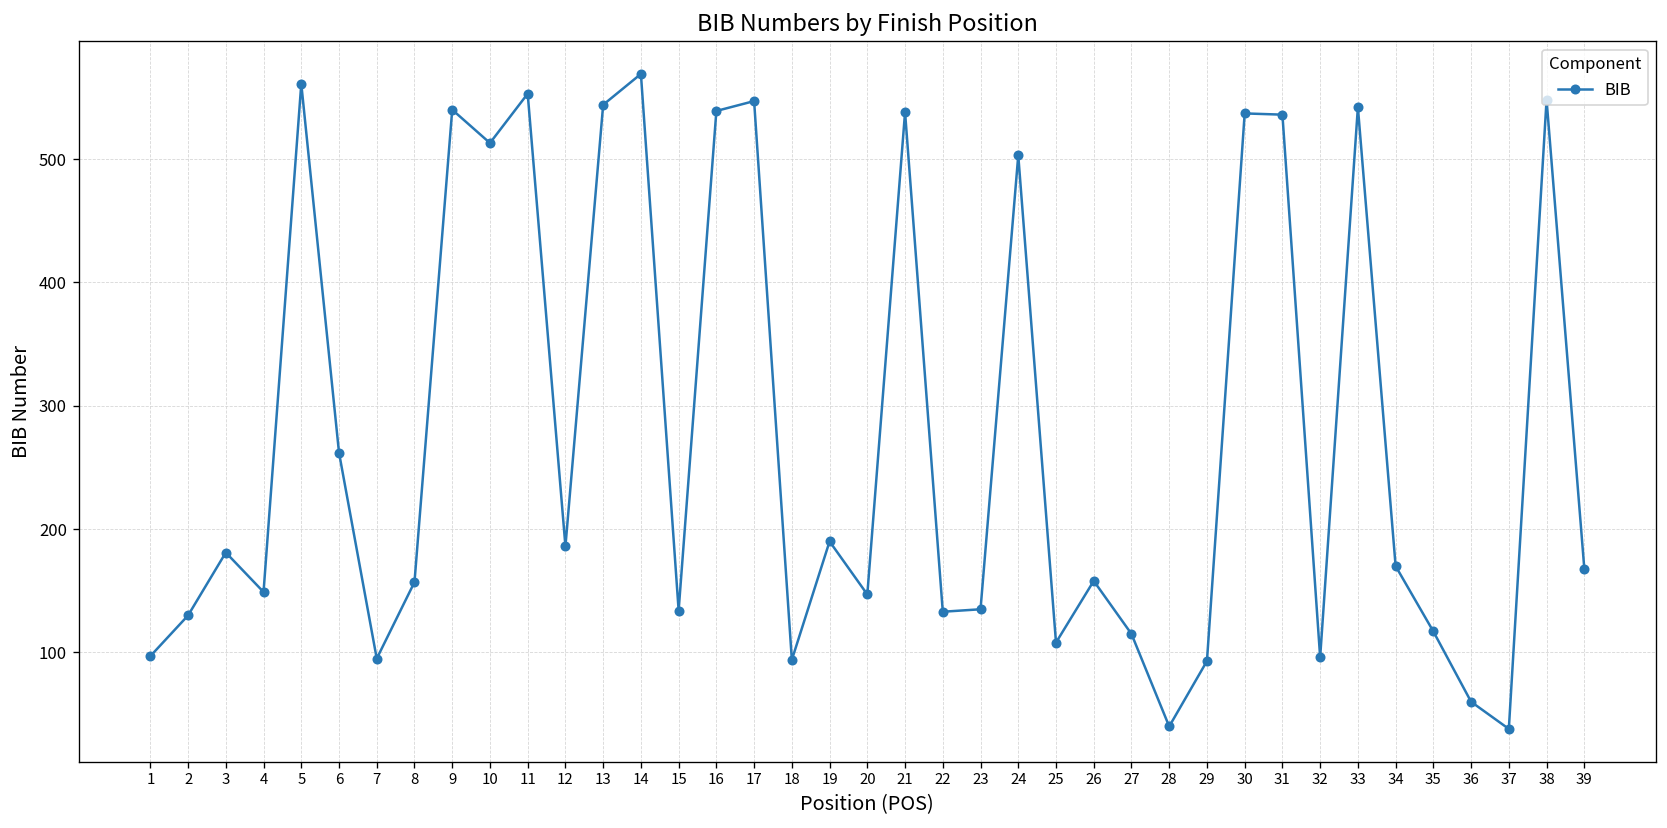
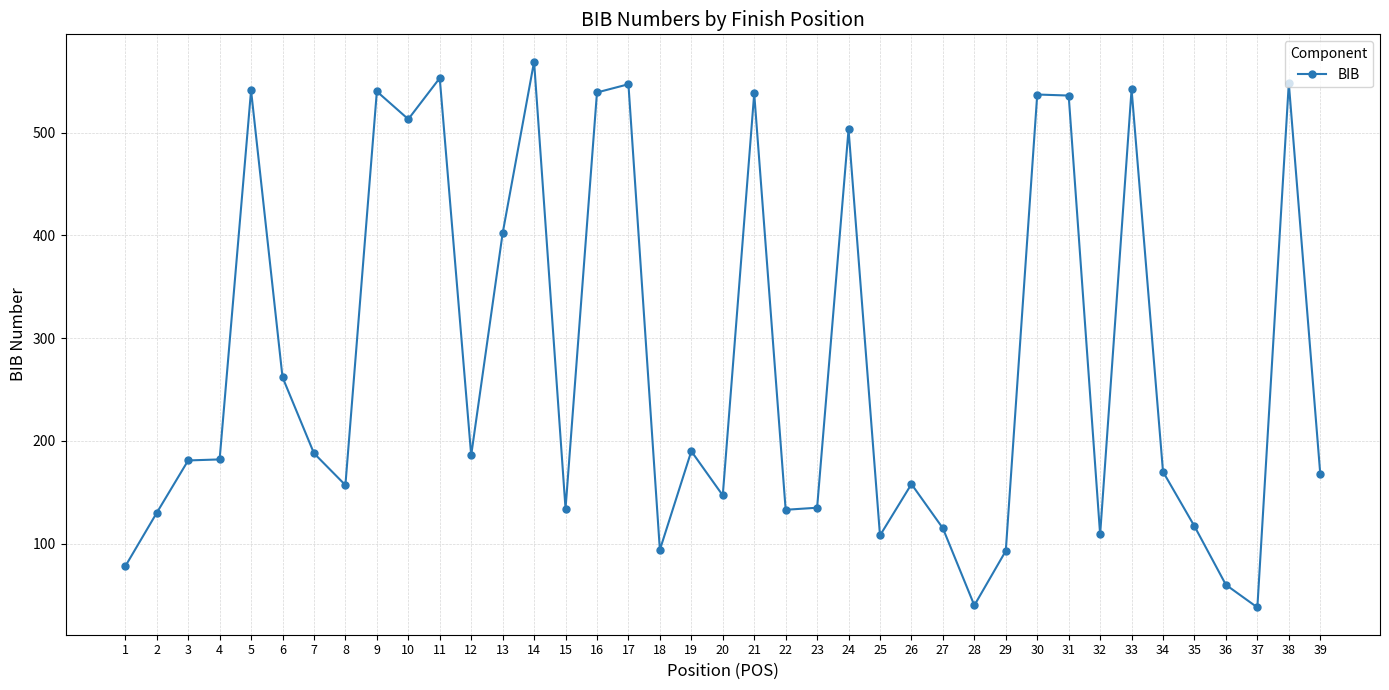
  {
-   "1": 97,
+   "1": 78,
    "2": 130,
    "3": 181,
-   "4": 149,
-   "5": 561,
+   "4": 182,
+   "5": 541,
    "6": 262,
-   "7": 95,
+   "7": 188,
    "8": 157,
    "9": 540,
    "10": 513,
    "11": 553,
    "12": 186,
-   "13": 544,
+   "13": 402,
    "14": 569,
    "15": 134,
    "16": 539,
    "17": 547,
    "18": 94,
    "19": 190,
    "20": 147,
    "21": 538,
    "22": 133,
    "23": 135,
    "24": 503,
    "25": 108,
    "26": 158,
    "27": 115,
    "28": 40,
    "29": 93,
    "30": 537,
    "31": 536,
-   "32": 96,
+   "32": 109,
    "33": 542,
    "34": 170,
    "35": 117,
    "36": 60,
    "37": 38,
    "39": 168
  }
